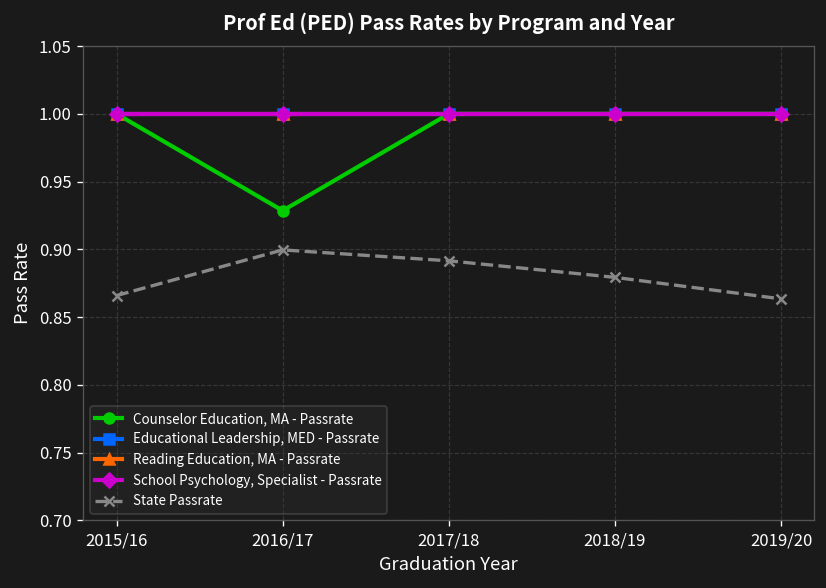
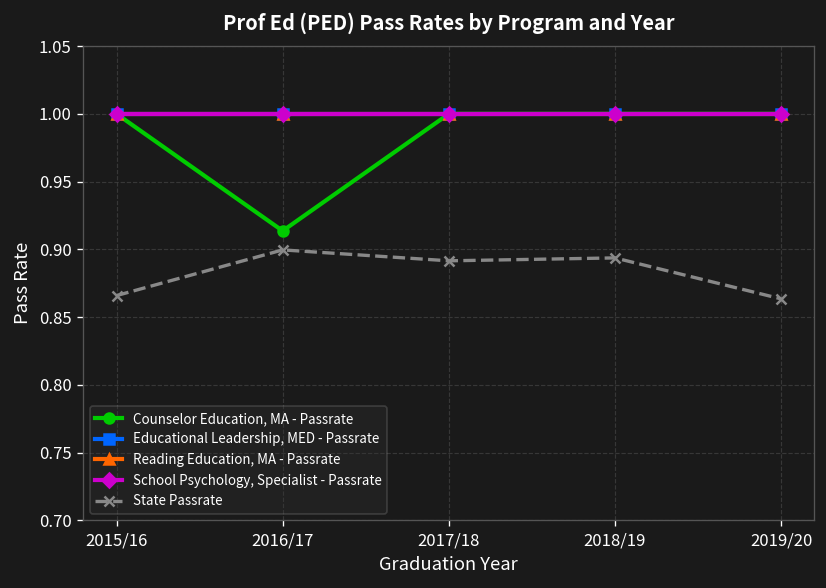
  {
    "Counselor Education, MA - Passrate": {
-     "2016/17": 0.929
+     "2016/17": 0.914
    },
    "School Psychology, Specialist - Passrate": {
      "2016/17": 1.000
    },
    "State Passrate": {
      "2015/16": 0.866,
      "2016/17": 0.900,
      "2017/18": 0.892,
-     "2018/19": 0.879,
+     "2018/19": 0.894,
      "2019/20": 0.863
    }
  }
